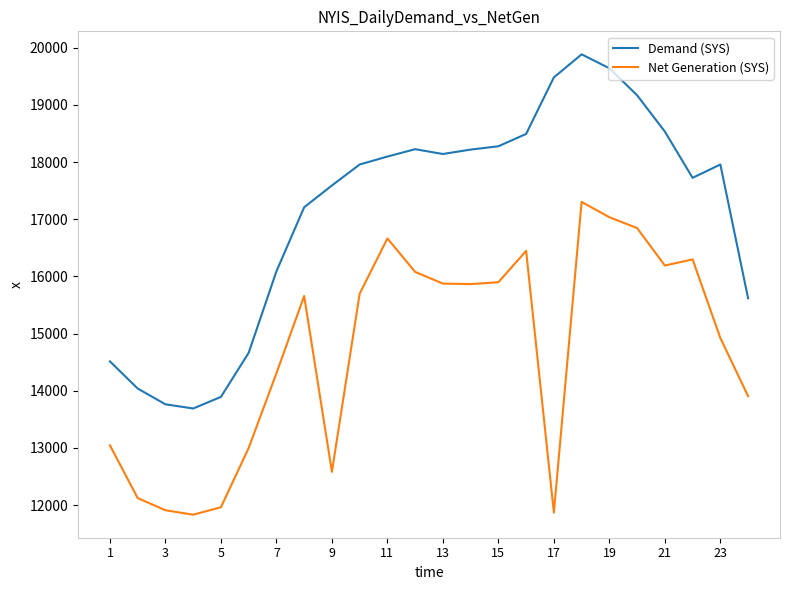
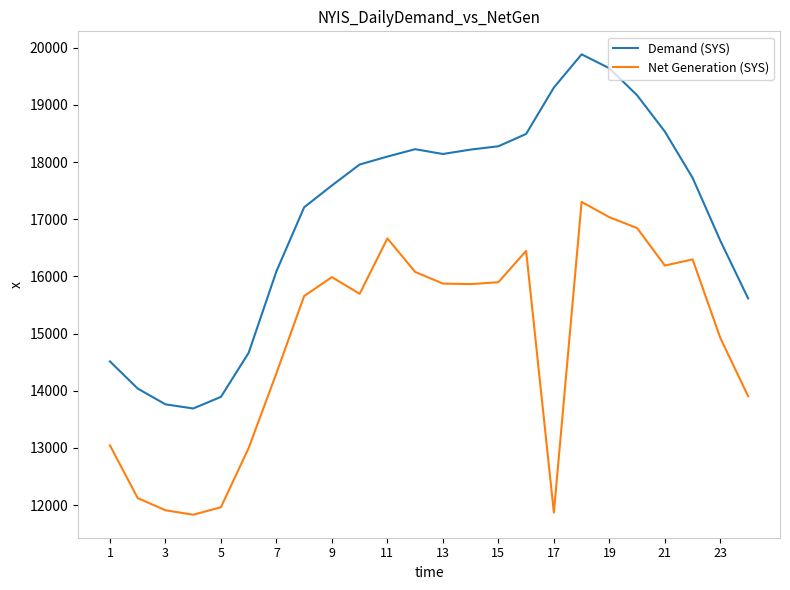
  {
    "Demand (SYS)": {
      "1": 14500,
      "3": 13800,
      "5": 13900,
      "7": 16100,
      "9": 17600,
      "11": 18100,
      "13": 18100,
      "15": 18300,
-     "17": 19500,
+     "17": 19300,
      "21": 18500,
-     "23": 18000
+     "23": 16600
    },
    "Net Generation (SYS)": {
      "1": 13000,
      "3": 11900,
      "5": 12000,
      "7": 14300,
-     "9": 12600,
+     "9": 16000,
      "11": 16700,
      "13": 15900,
      "15": 15900,
      "17": 11900,
      "19": 17000,
      "21": 16200,
      "23": 14900
    }
  }
